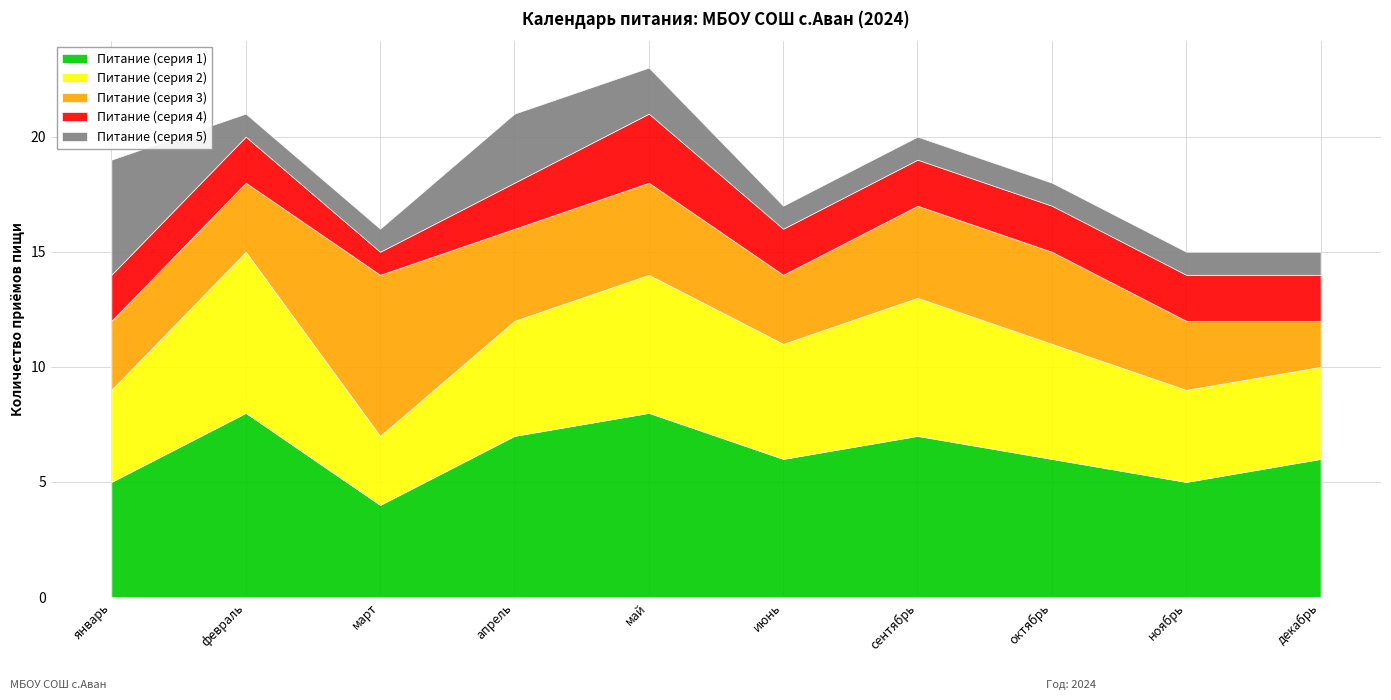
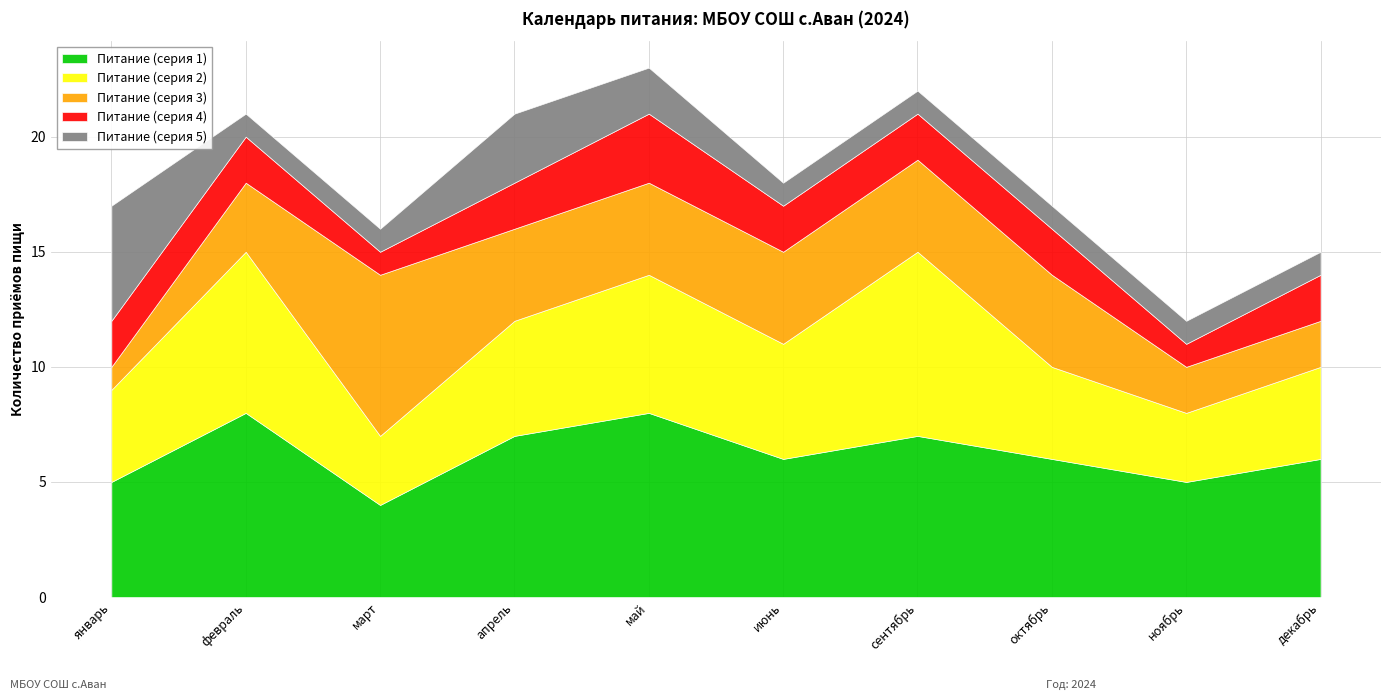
  {
    "Питание (серия 1)": {
      "январь": 5,
      "февраль": 8,
      "март": 4,
      "апрель": 7,
      "май": 8,
      "июнь": 6,
      "сентябрь": 7,
      "октябрь": 6,
      "ноябрь": 5,
      "декабрь": 6
    },
    "Питание (серия 2)": {
      "январь": 4,
      "февраль": 7,
      "март": 3,
      "апрель": 5,
      "май": 6,
      "июнь": 5,
-     "сентябрь": 6,
-     "октябрь": 5,
-     "ноябрь": 4,
+     "сентябрь": 8,
+     "октябрь": 4,
+     "ноябрь": 3,
      "декабрь": 4
    },
    "Питание (серия 3)": {
-     "январь": 3,
+     "январь": 1,
      "февраль": 3,
      "март": 7,
      "апрель": 4,
      "май": 4,
-     "июнь": 3,
+     "июнь": 4,
      "сентябрь": 4,
      "октябрь": 4,
-     "ноябрь": 3,
+     "ноябрь": 2,
      "декабрь": 2
    },
    "Питание (серия 4)": {
      "январь": 2,
      "февраль": 2,
      "март": 1,
      "апрель": 2,
      "май": 3,
      "июнь": 2,
      "сентябрь": 2,
      "октябрь": 2,
-     "ноябрь": 2,
+     "ноябрь": 1,
      "декабрь": 2
    },
    "Питание (серия 5)": {
      "январь": 5,
      "февраль": 1,
      "март": 1,
      "апрель": 3,
      "май": 2,
      "июнь": 1,
      "сентябрь": 1,
      "октябрь": 1,
      "ноябрь": 1,
      "декабрь": 1
    }
  }
